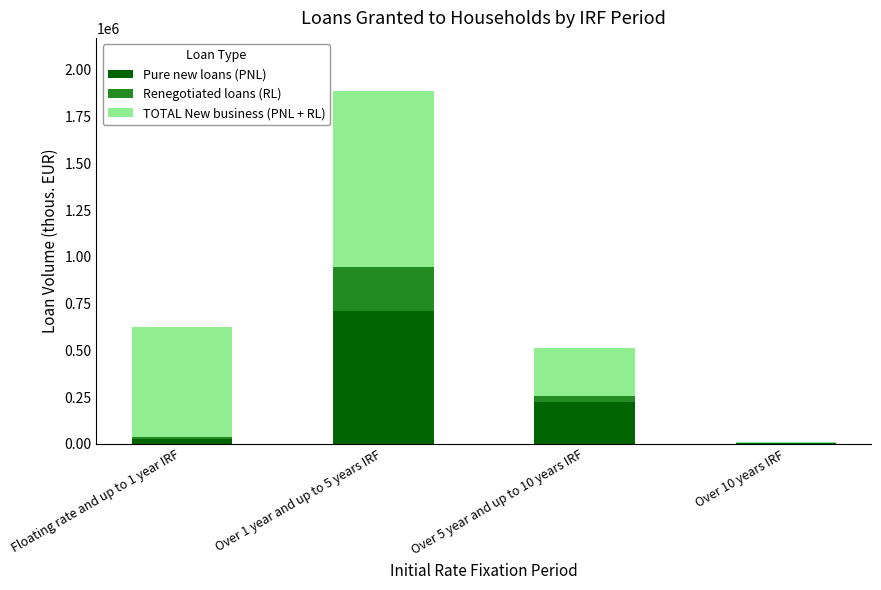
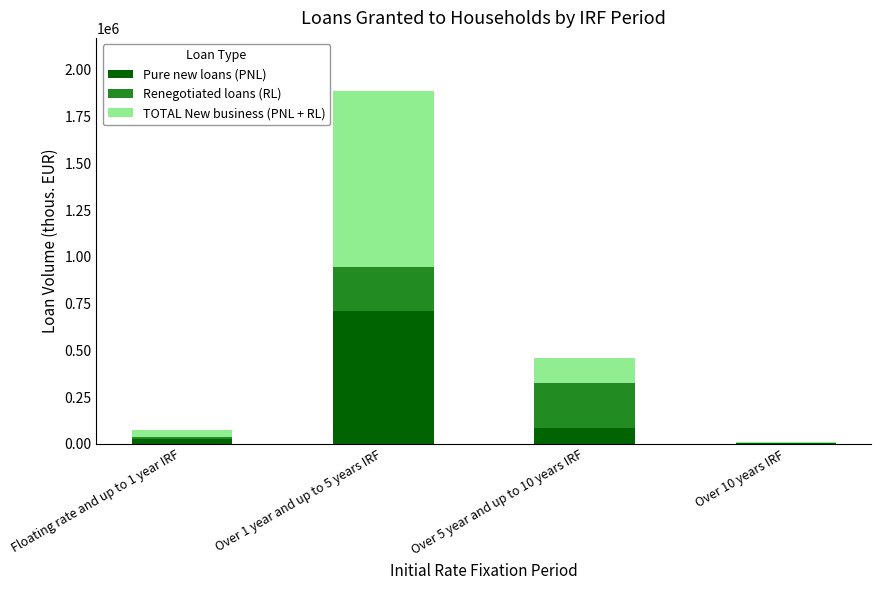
  {
    "Pure new loans (PNL)": {
      "Floating rate and up to 1 year IRF": 30000,
      "Over 1 year and up to 5 years IRF": 710000,
-     "Over 5 year and up to 10 years IRF": 220000
+     "Over 5 year and up to 10 years IRF": 80000
    },
    "Renegotiated loans (RL)": {
      "Over 1 year and up to 5 years IRF": 240000,
-     "Over 5 year and up to 10 years IRF": 30000
+     "Over 5 year and up to 10 years IRF": 240000
    },
    "TOTAL New business (PNL + RL)": {
-     "Floating rate and up to 1 year IRF": 590000,
+     "Floating rate and up to 1 year IRF": 40000,
      "Over 1 year and up to 5 years IRF": 940000,
-     "Over 5 year and up to 10 years IRF": 260000
+     "Over 5 year and up to 10 years IRF": 130000
    }
  }
